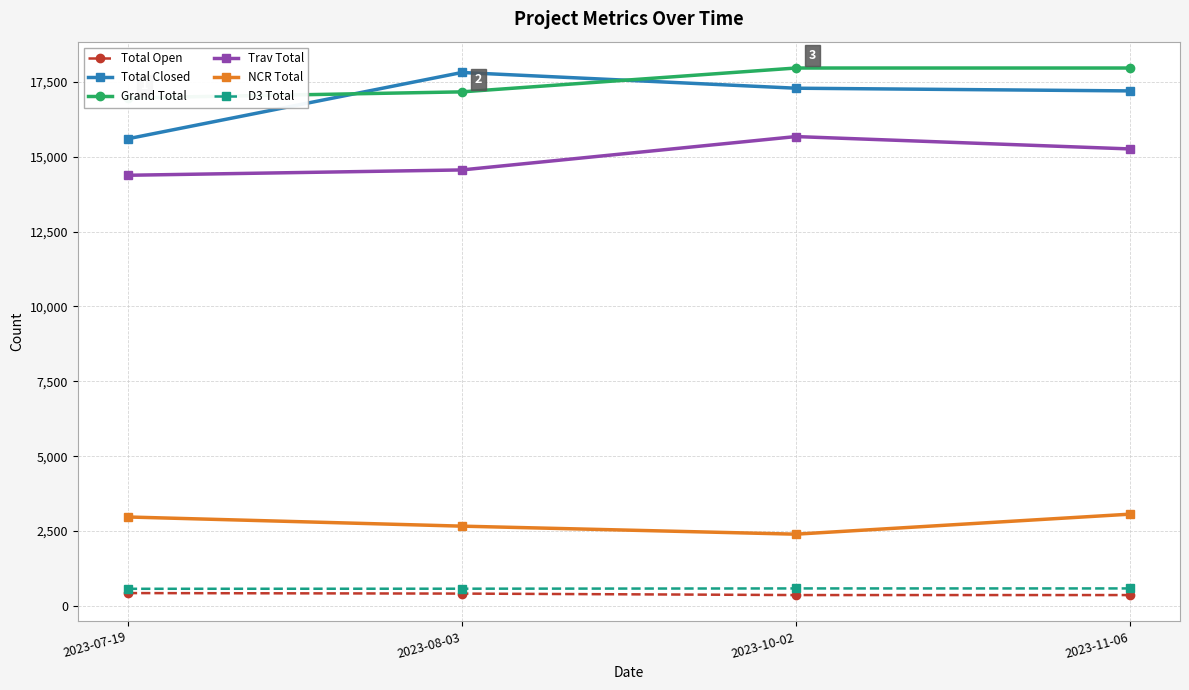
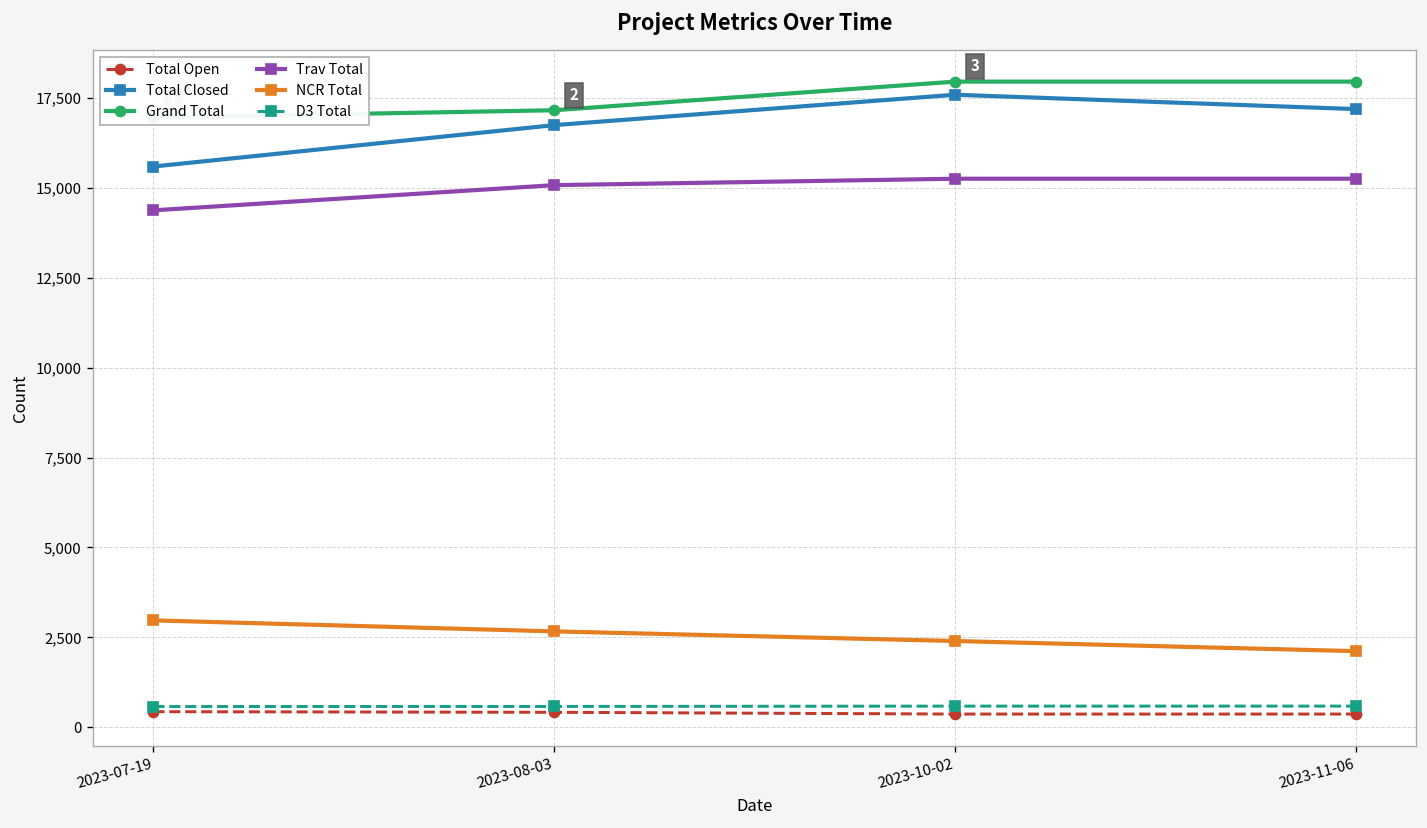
  {
    "Total Open": {
      "2023-07-19": "400",
      "2023-08-03": "400",
      "2023-10-02": "400",
      "2023-11-06": "400"
    },
    "Total Closed": {
      "2023-07-19": "15,600",
-     "2023-08-03": "17,800",
-     "2023-10-02": "17,300",
+     "2023-08-03": "16,700",
+     "2023-10-02": "17,600",
      "2023-11-06": "17,200"
    },
    "Trav Total": {
      "2023-07-19": "14,400",
-     "2023-08-03": "14,600",
-     "2023-10-02": "15,700",
+     "2023-08-03": "15,100",
+     "2023-10-02": "15,300",
      "2023-11-06": "15,300"
    },
    "NCR Total": {
      "2023-07-19": "3,000",
      "2023-08-03": "2,700",
      "2023-10-02": "2,400",
-     "2023-11-06": "3,100"
+     "2023-11-06": "2,100"
    }
  }
